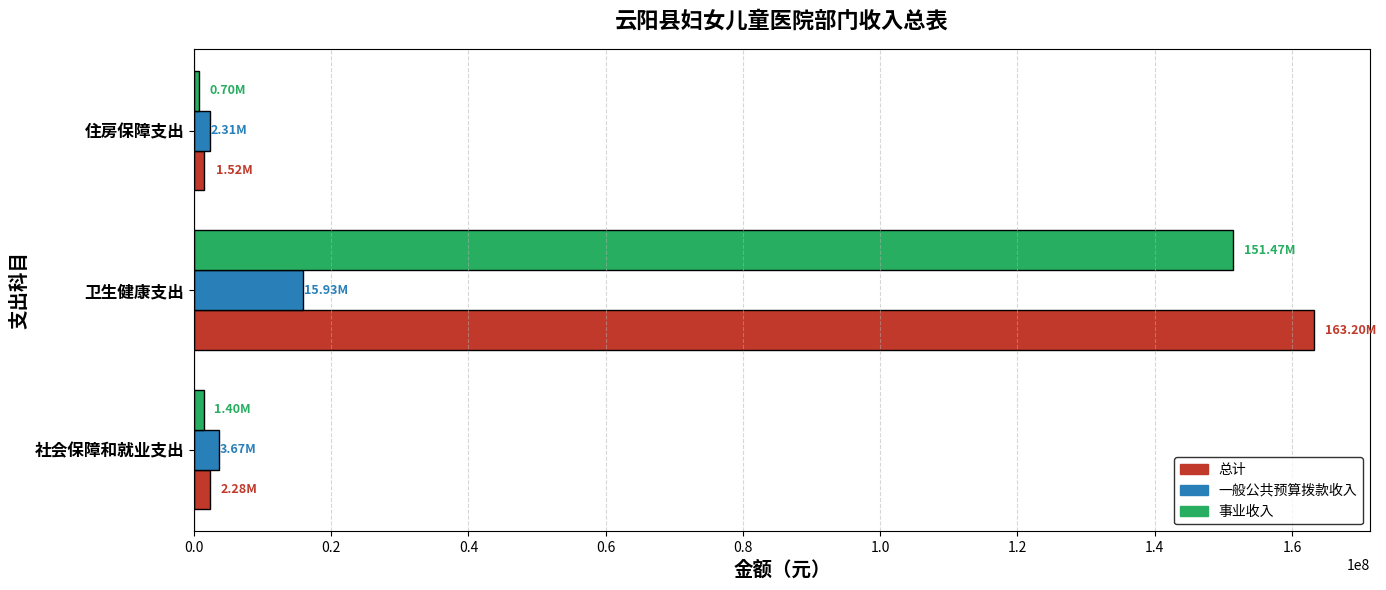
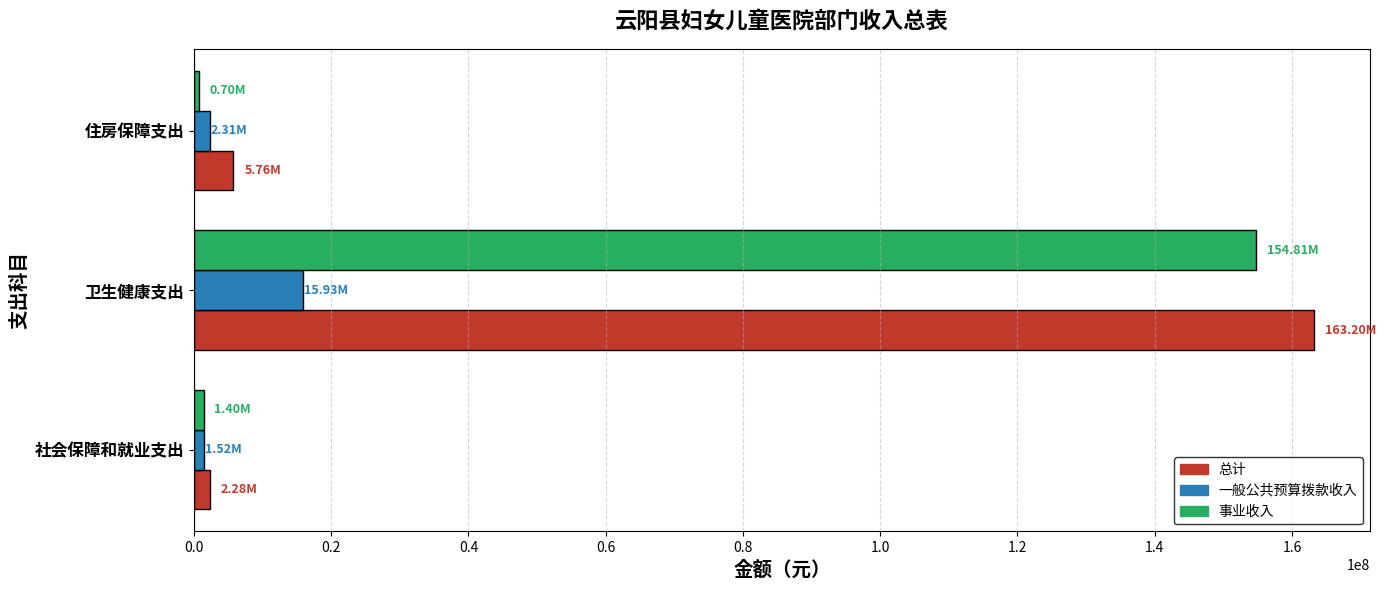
  {
    "总计": {
-     "住房保障支出": "1.52M",
+     "住房保障支出": "5.76M",
      "卫生健康支出": "163.20M",
      "社会保障和就业支出": "2.28M"
    },
    "一般公共预算拨款收入": {
      "住房保障支出": "2.31M",
      "卫生健康支出": "15.93M",
-     "社会保障和就业支出": "3.67M"
+     "社会保障和就业支出": "1.52M"
    },
    "事业收入": {
      "住房保障支出": "0.70M",
-     "卫生健康支出": "151.47M",
+     "卫生健康支出": "154.81M",
      "社会保障和就业支出": "1.40M"
    }
  }
